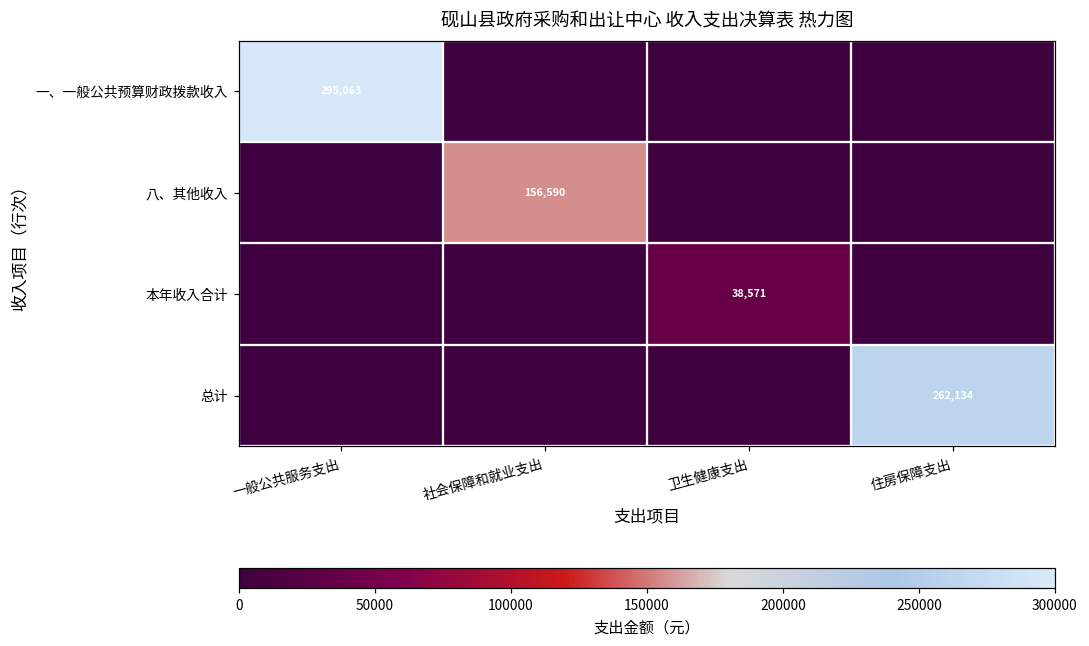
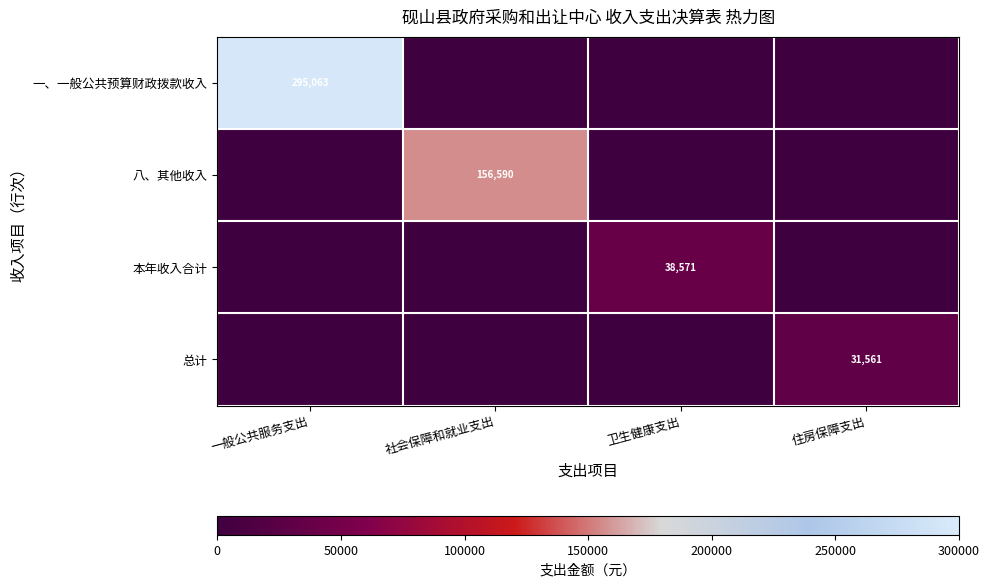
  {
    "八、其他收入": {
      "社会保障和就业支出": "156,590"
    },
    "本年收入合计": {
      "卫生健康支出": "38,571"
    },
    "总计": {
-     "住房保障支出": "262,134"
+     "住房保障支出": "31,561"
    }
  }
